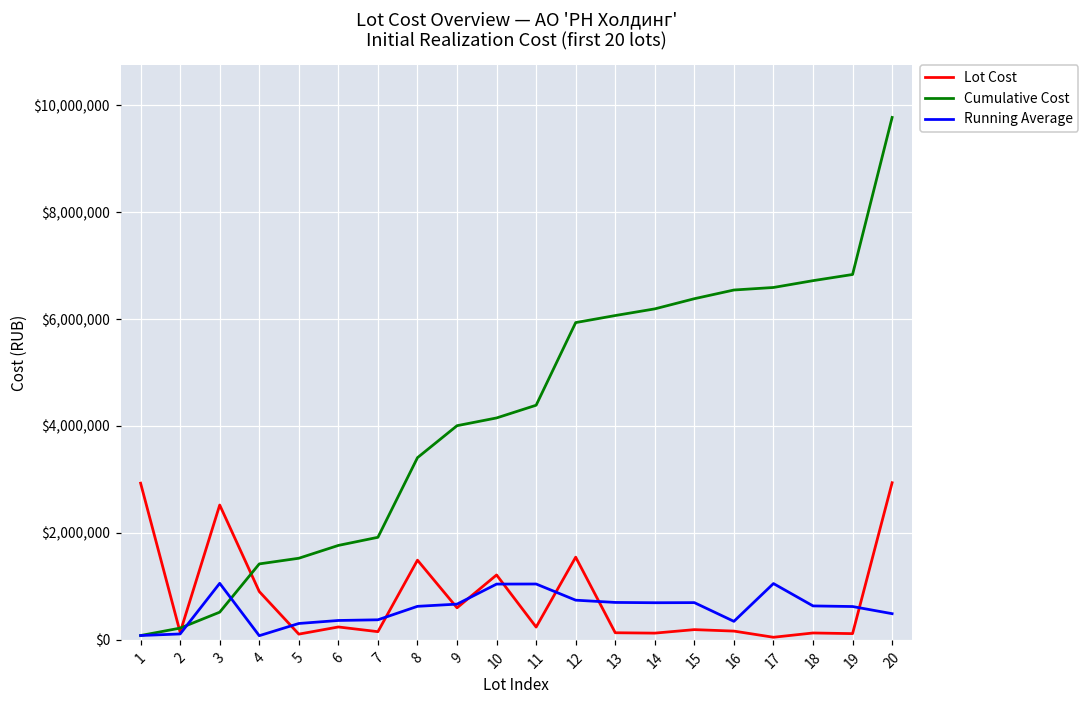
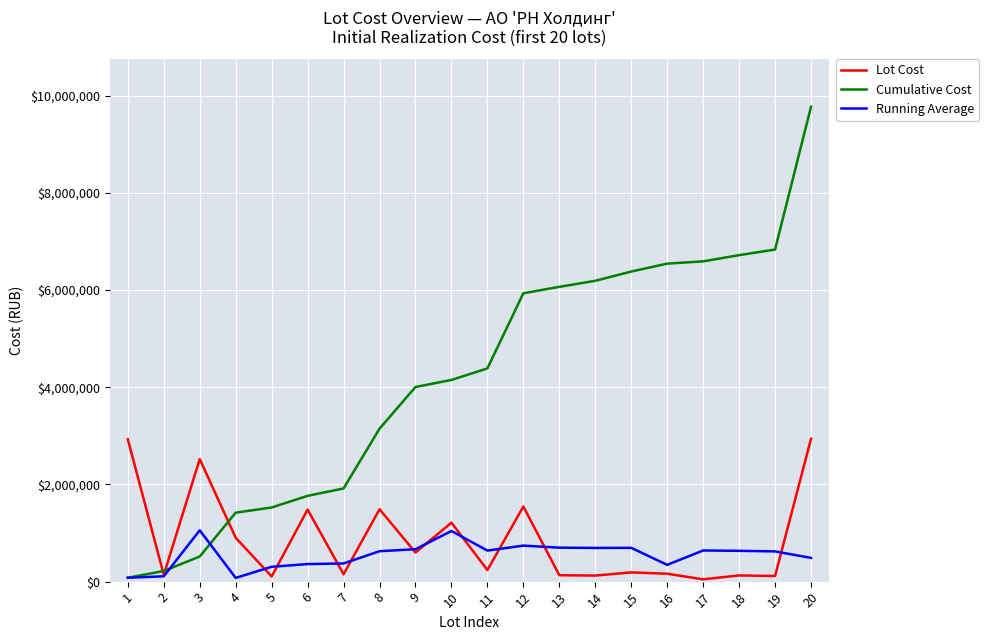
  {
    "Lot Cost": {
      "1": "$2,900,000",
      "3": "$2,500,000",
      "4": "$900,000",
      "5": "$100,000",
-     "6": "$200,000",
+     "6": "$1,500,000",
      "7": "$200,000",
      "8": "$1,500,000",
      "9": "$600,000",
      "10": "$1,200,000",
      "11": "$200,000",
      "12": "$1,500,000",
      "13": "$100,000",
      "14": "$100,000",
      "15": "$200,000",
      "16": "$200,000",
      "17": "$0",
      "18": "$100,000",
      "19": "$100,000",
      "20": "$2,900,000"
    },
    "Cumulative Cost": {
      "2": "$200,000",
      "3": "$500,000",
      "4": "$1,400,000",
      "5": "$1,500,000",
      "6": "$1,800,000",
      "7": "$1,900,000",
-     "8": "$3,400,000",
+     "8": "$3,100,000",
      "9": "$4,000,000",
      "10": "$4,200,000",
      "11": "$4,400,000",
      "12": "$5,900,000",
      "13": "$6,100,000",
      "14": "$6,200,000",
      "15": "$6,400,000",
      "16": "$6,500,000",
      "17": "$6,600,000",
      "18": "$6,700,000",
      "19": "$6,800,000",
      "20": "$9,800,000"
    },
    "Running Average": {
      "3": "$1,100,000",
      "4": "$100,000",
      "5": "$300,000",
      "6": "$400,000",
      "7": "$400,000",
      "8": "$600,000",
      "9": "$700,000",
      "10": "$1,000,000",
-     "11": "$1,000,000",
+     "11": "$600,000",
      "12": "$700,000",
      "13": "$700,000",
      "14": "$700,000",
      "15": "$700,000",
      "16": "$300,000",
-     "17": "$1,100,000",
+     "17": "$600,000",
      "18": "$600,000",
      "19": "$600,000",
      "20": "$500,000"
    }
  }
